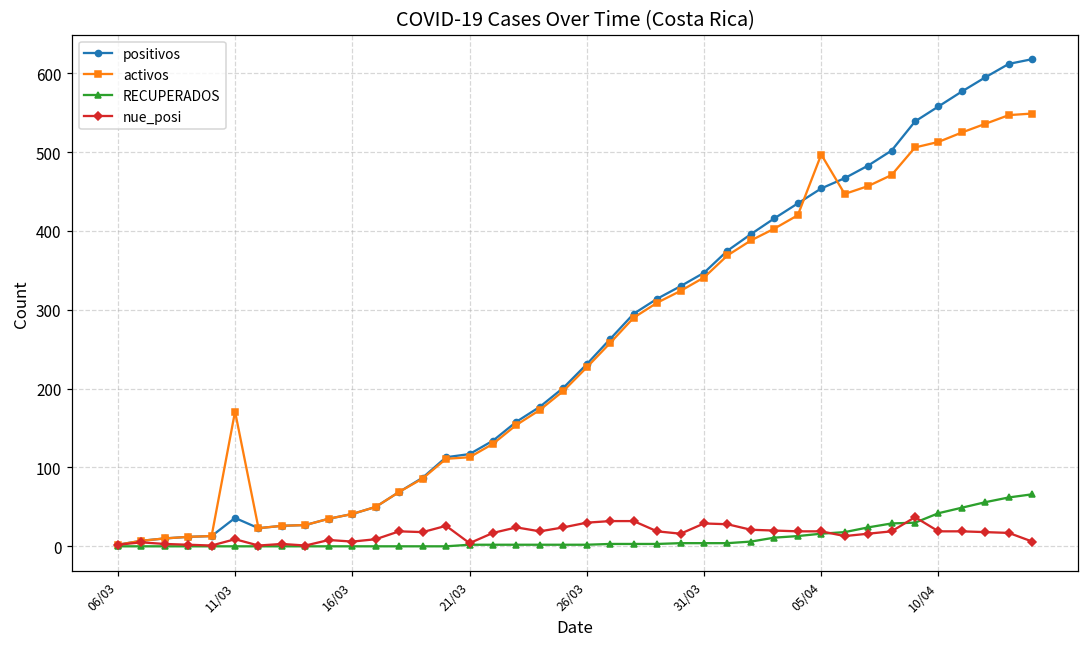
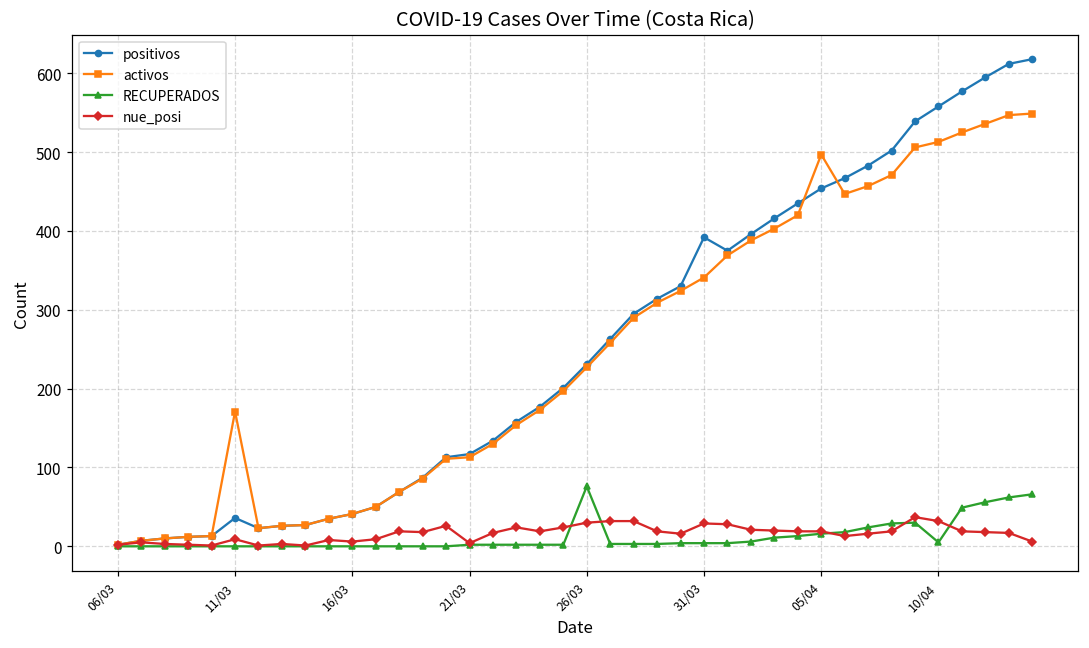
  {
    "positivos": {
      "11/03": 40,
      "21/03": 120,
      "26/03": 230,
-     "31/03": 350,
+     "31/03": 390,
      "05/04": 450,
      "10/04": 560
    },
    "activos": {
      "11/03": 170,
      "21/03": 110,
      "26/03": 230,
      "31/03": 340,
      "05/04": 500,
      "10/04": 510
    },
    "RECUPERADOS": {
      "11/03": 0,
      "16/03": 0,
-     "26/03": 0,
+     "26/03": 80,
      "31/03": 0,
-     "10/04": 40
+     "10/04": 10
    },
    "nue_posi": {
      "11/03": 10,
      "16/03": 10,
      "26/03": 30,
      "31/03": 30,
-     "10/04": 20
+     "10/04": 30
    }
  }
